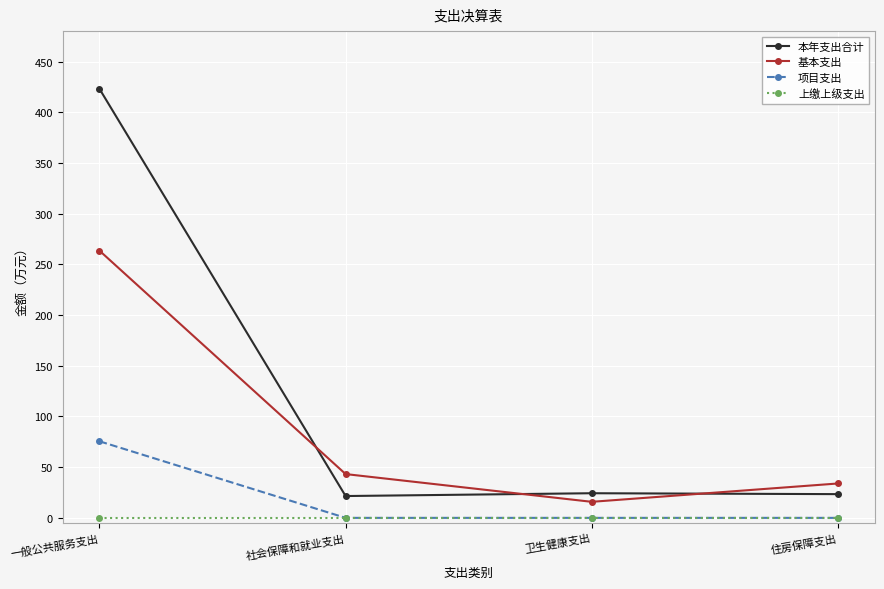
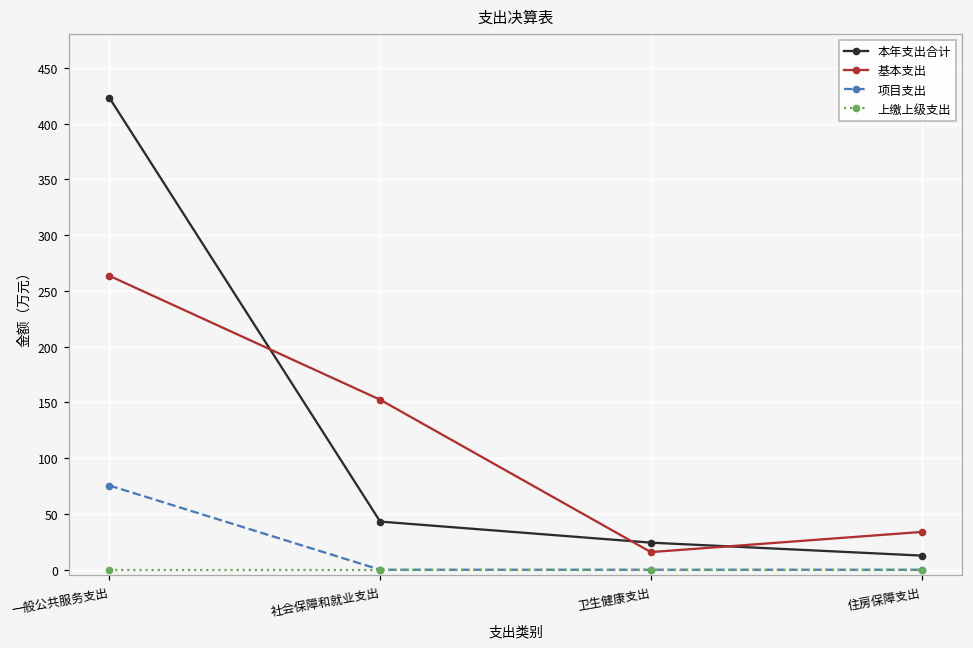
  {
    "本年支出合计": {
      "一般公共服务支出": 423,
-     "社会保障和就业支出": 22,
+     "社会保障和就业支出": 43,
      "卫生健康支出": 24,
-     "住房保障支出": 23
+     "住房保障支出": 13
    },
    "基本支出": {
      "一般公共服务支出": 263,
-     "社会保障和就业支出": 43,
+     "社会保障和就业支出": 152,
      "卫生健康支出": 16,
      "住房保障支出": 34
    },
    "项目支出": {
      "一般公共服务支出": 76
    },
    "上缴上级支出": {
      "一般公共服务支出": 0
    }
  }
